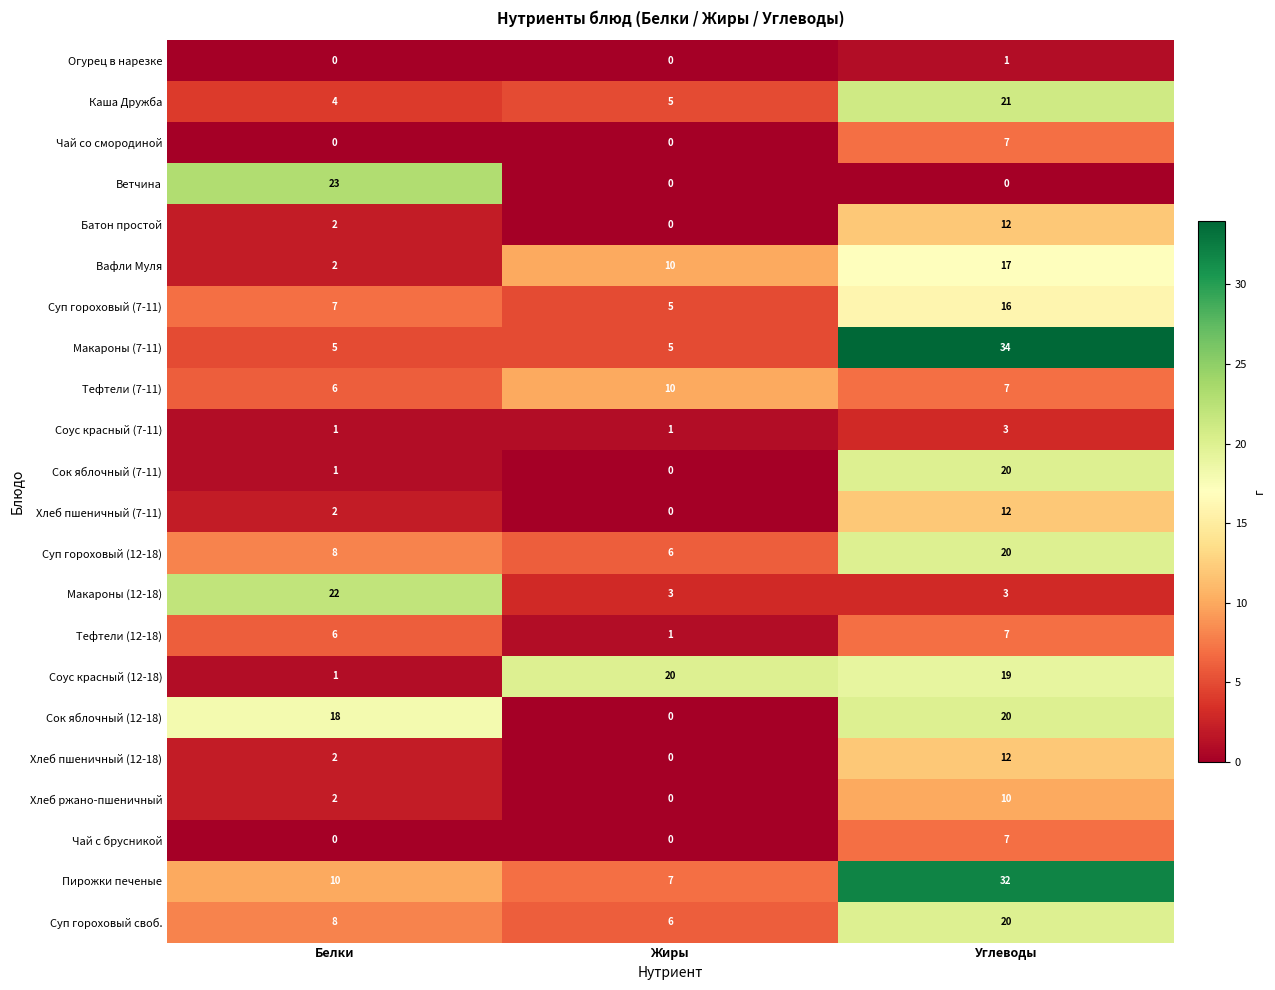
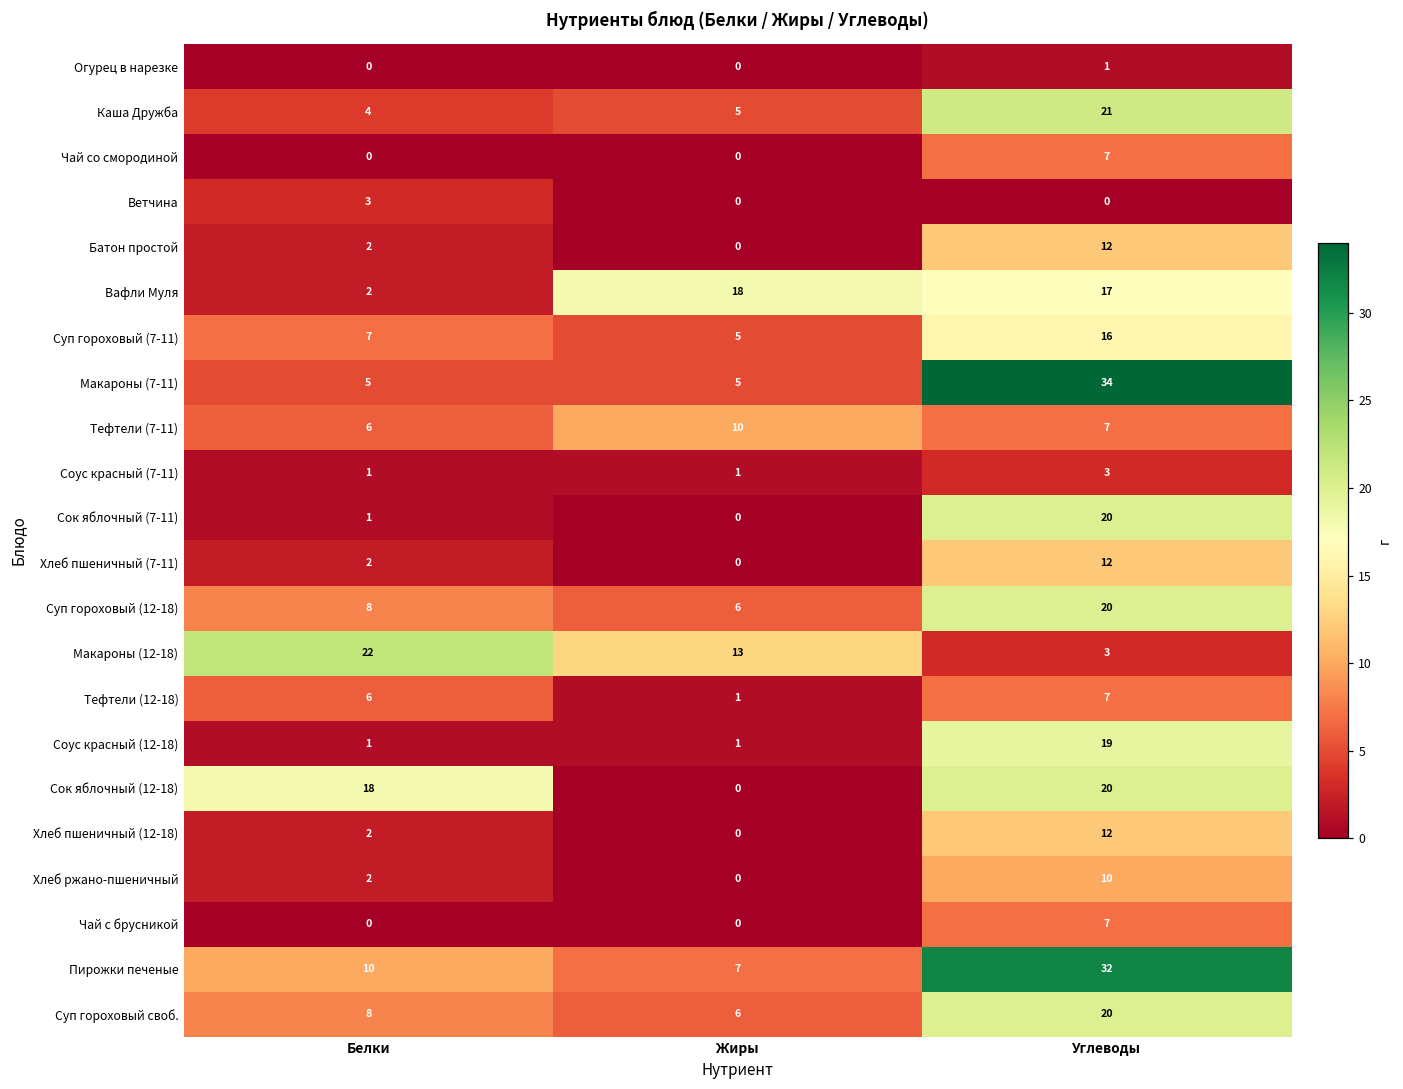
  {
    "Огурец в нарезке": {
      "Белки": 0,
      "Жиры": 0,
      "Углеводы": 1
    },
    "Каша Дружба": {
      "Белки": 4,
      "Жиры": 5,
      "Углеводы": 21
    },
    "Чай со смородиной": {
      "Белки": 0,
      "Жиры": 0,
      "Углеводы": 7
    },
    "Ветчина": {
-     "Белки": 23,
+     "Белки": 3,
      "Жиры": 0,
      "Углеводы": 0
    },
    "Батон простой": {
      "Белки": 2,
      "Жиры": 0,
      "Углеводы": 12
    },
    "Вафли Муля": {
      "Белки": 2,
-     "Жиры": 10,
+     "Жиры": 18,
      "Углеводы": 17
    },
    "Суп гороховый (7-11)": {
      "Белки": 7,
      "Жиры": 5,
      "Углеводы": 16
    },
    "Макароны (7-11)": {
      "Белки": 5,
      "Жиры": 5,
      "Углеводы": 34
    },
    "Тефтели (7-11)": {
      "Белки": 6,
      "Жиры": 10,
      "Углеводы": 7
    },
    "Соус красный (7-11)": {
      "Белки": 1,
      "Жиры": 1,
      "Углеводы": 3
    },
    "Сок яблочный (7-11)": {
      "Белки": 1,
      "Жиры": 0,
      "Углеводы": 20
    },
    "Хлеб пшеничный (7-11)": {
      "Белки": 2,
      "Жиры": 0,
      "Углеводы": 12
    },
    "Суп гороховый (12-18)": {
      "Белки": 8,
      "Жиры": 6,
      "Углеводы": 20
    },
    "Макароны (12-18)": {
      "Белки": 22,
-     "Жиры": 3,
+     "Жиры": 13,
      "Углеводы": 3
    },
    "Тефтели (12-18)": {
      "Белки": 6,
      "Жиры": 1,
      "Углеводы": 7
    },
    "Соус красный (12-18)": {
      "Белки": 1,
-     "Жиры": 20,
+     "Жиры": 1,
      "Углеводы": 19
    },
    "Сок яблочный (12-18)": {
      "Белки": 18,
      "Жиры": 0,
      "Углеводы": 20
    },
    "Хлеб пшеничный (12-18)": {
      "Белки": 2,
      "Жиры": 0,
      "Углеводы": 12
    },
    "Хлеб ржано-пшеничный": {
      "Белки": 2,
      "Жиры": 0,
      "Углеводы": 10
    },
    "Чай с брусникой": {
      "Белки": 0,
      "Жиры": 0,
      "Углеводы": 7
    },
    "Пирожки печеные": {
      "Белки": 10,
      "Жиры": 7,
      "Углеводы": 32
    },
    "Суп гороховый своб.": {
      "Белки": 8,
      "Жиры": 6,
      "Углеводы": 20
    }
  }
